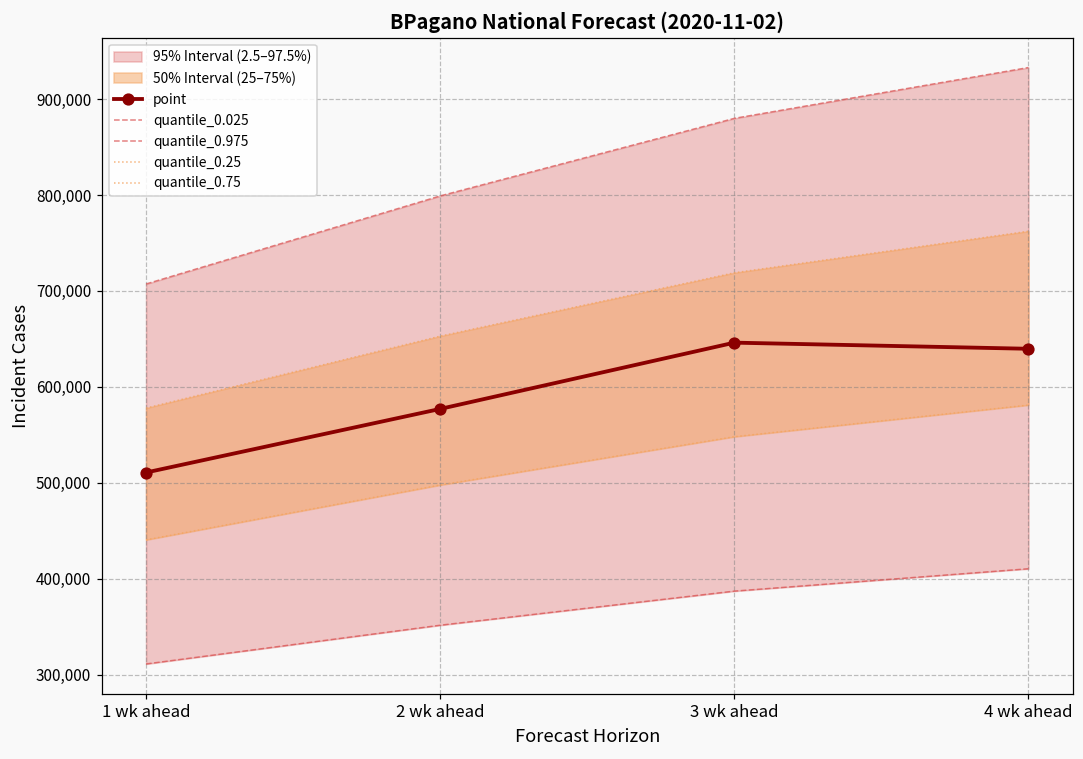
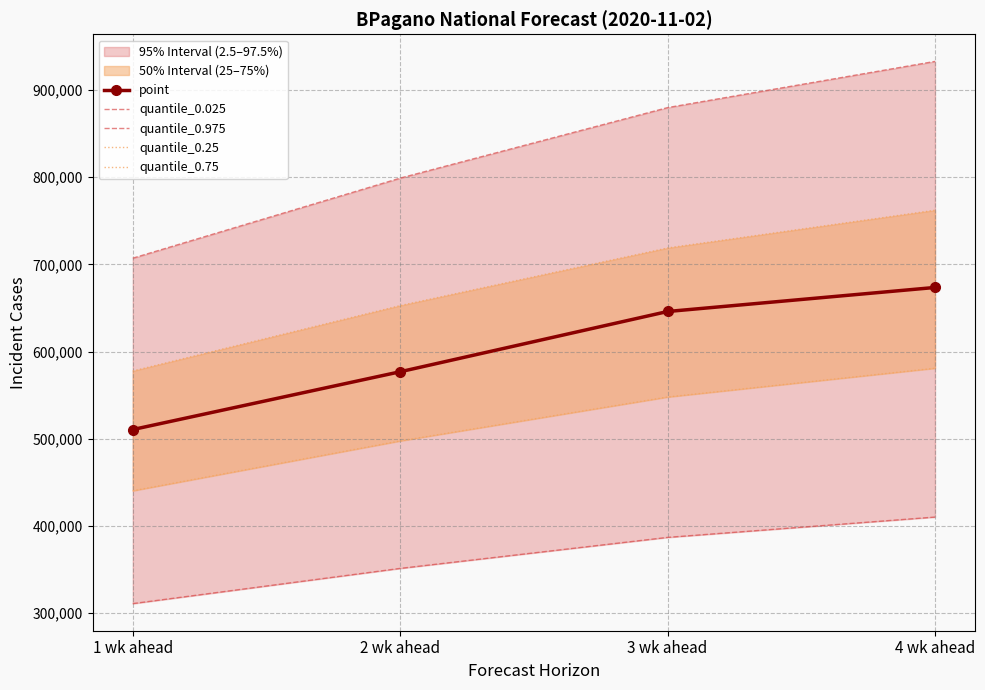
  {
    "point": {
      "1 wk ahead": "510,000",
      "2 wk ahead": "580,000",
      "3 wk ahead": "650,000",
-     "4 wk ahead": "640,000"
+     "4 wk ahead": "670,000"
    }
  }
